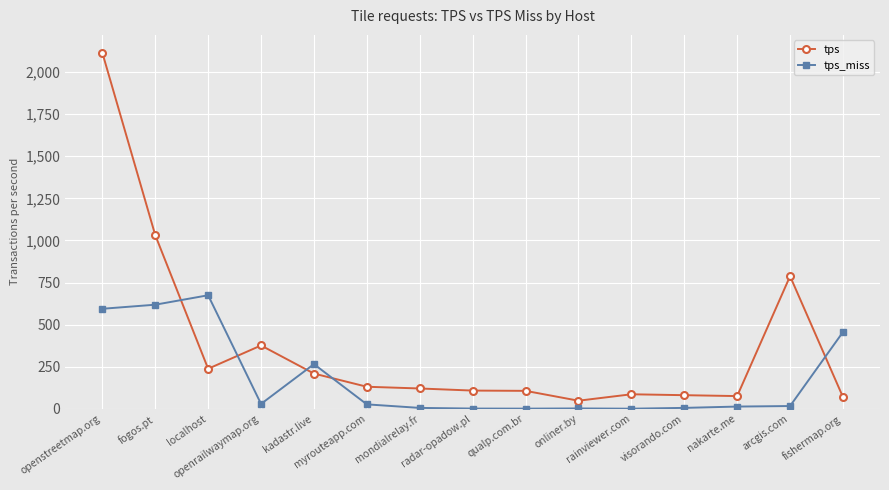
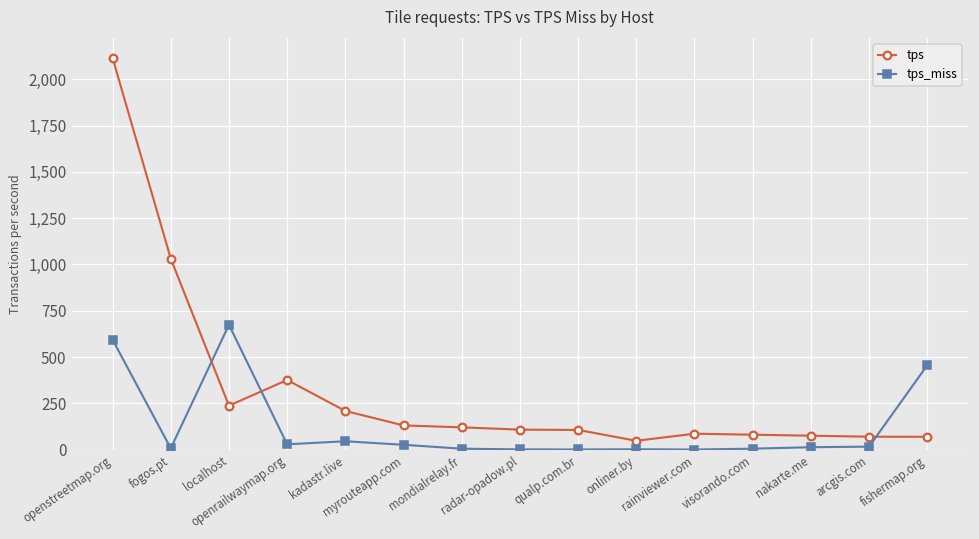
  {
    "tps": {
      "openstreetmap.org": "2,120",
      "fogos.pt": "1,030",
      "localhost": "240",
      "openrailwaymap.org": "380",
      "kadastr.live": "210",
      "myrouteapp.com": "130",
      "mondialrelay.fr": "120",
      "radar-opadow.pl": "110",
      "qualp.com.br": "110",
      "onliner.by": "50",
      "rainviewer.com": "90",
      "visorando.com": "80",
      "nakarte.me": "80",
-     "arcgis.com": "790",
+     "arcgis.com": "70",
      "fishermap.org": "70"
    },
    "tps_miss": {
      "openstreetmap.org": "590",
-     "fogos.pt": "620",
+     "fogos.pt": "10",
      "localhost": "670",
      "openrailwaymap.org": "30",
-     "kadastr.live": "270",
+     "kadastr.live": "50",
      "myrouteapp.com": "30",
      "mondialrelay.fr": "10",
      "radar-opadow.pl": "0",
      "qualp.com.br": "0",
      "onliner.by": "0",
      "rainviewer.com": "0",
      "visorando.com": "10",
      "nakarte.me": "10",
      "arcgis.com": "20",
      "fishermap.org": "460"
    }
  }
